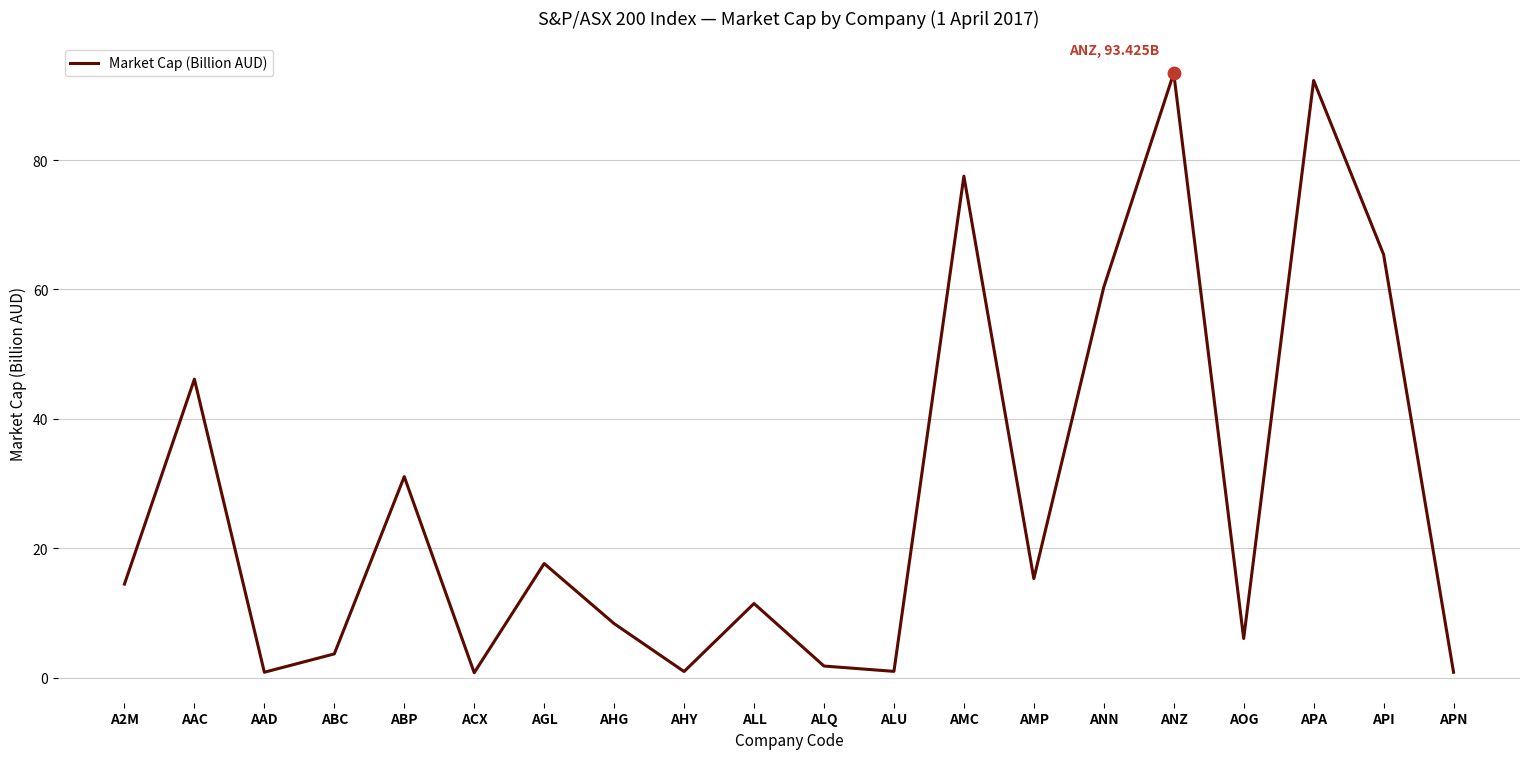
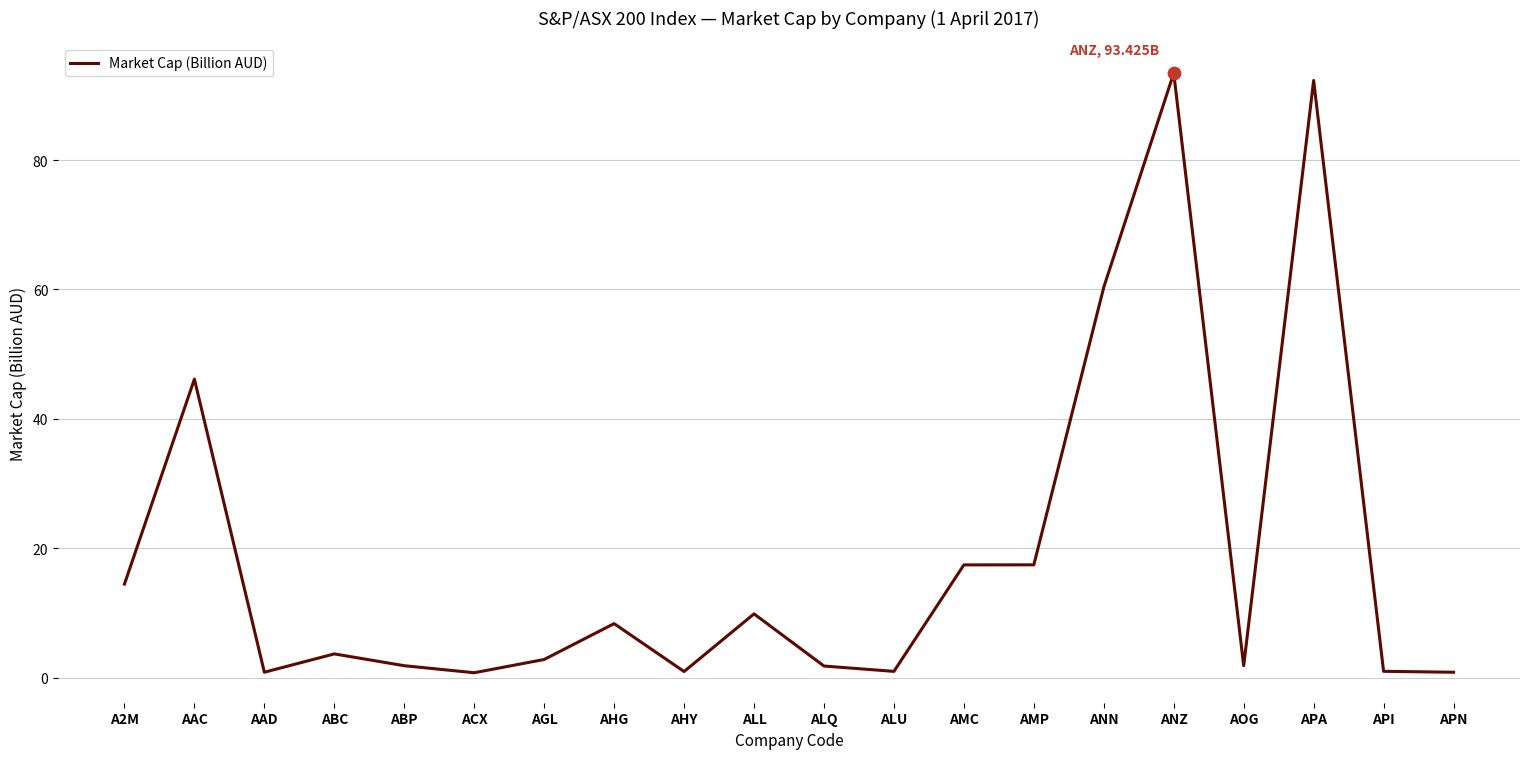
  {
    "Market Cap (Billion AUD)": {
      "A2M": 14,
      "AAC": 46,
      "AAD": 1,
      "ABC": 4,
-     "ABP": 31,
+     "ABP": 2,
      "ACX": 1,
-     "AGL": 18,
+     "AGL": 3,
      "AHG": 8,
      "AHY": 1,
-     "ALL": 11,
+     "ALL": 10,
      "ALQ": 2,
      "ALU": 1,
-     "AMC": 78,
-     "AMP": 15,
+     "AMC": 17,
+     "AMP": 17,
      "ANN": 60,
-     "AOG": 6,
+     "AOG": 2,
      "APA": 92,
-     "API": 65,
+     "API": 1,
      "APN": 1
    }
  }
